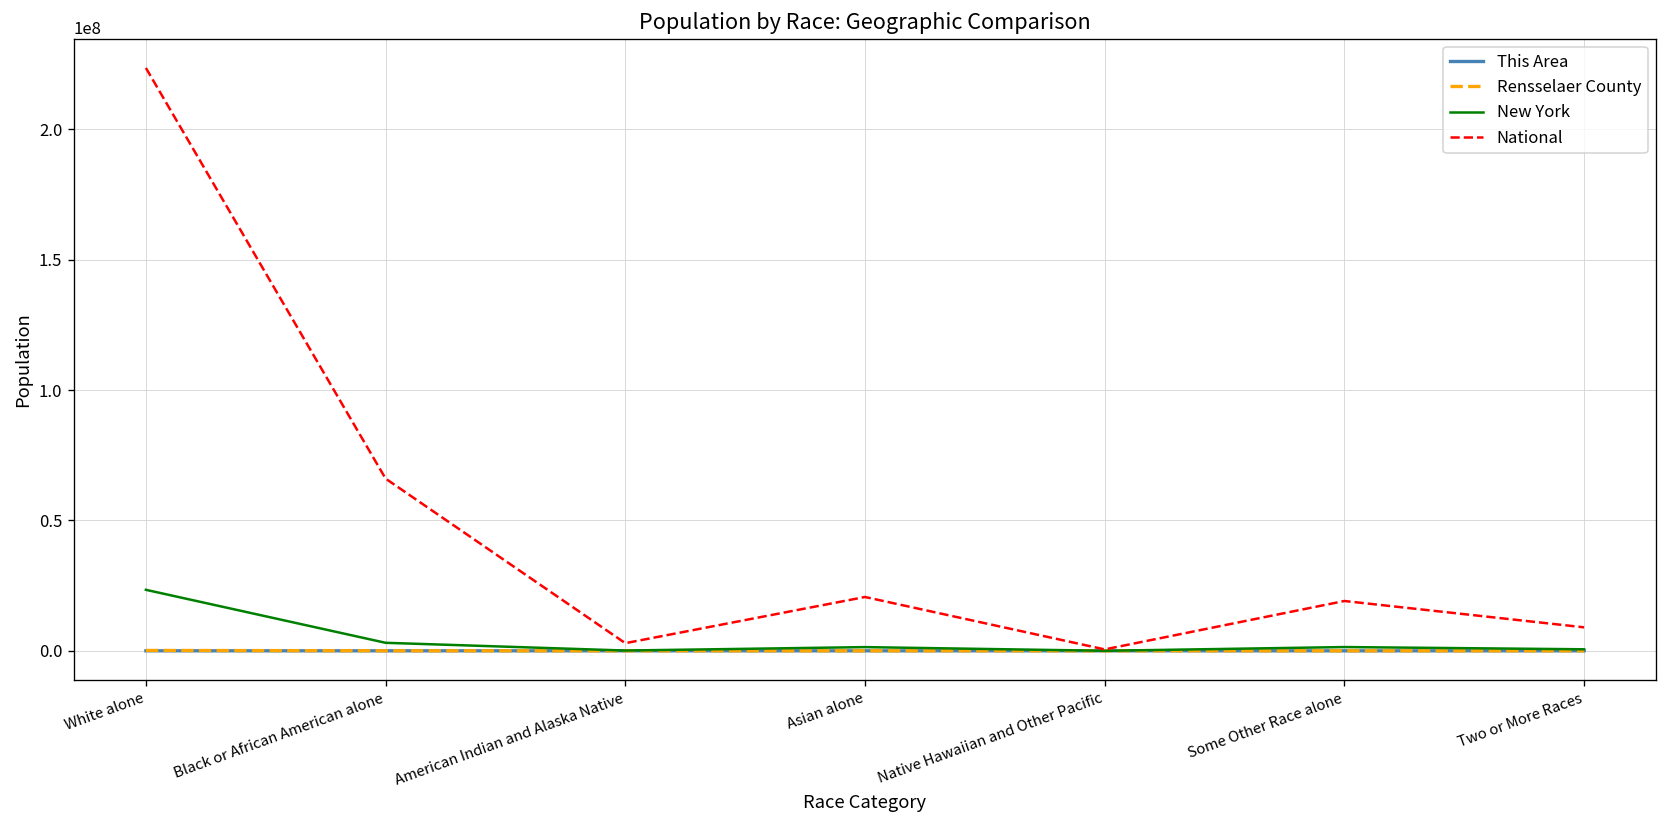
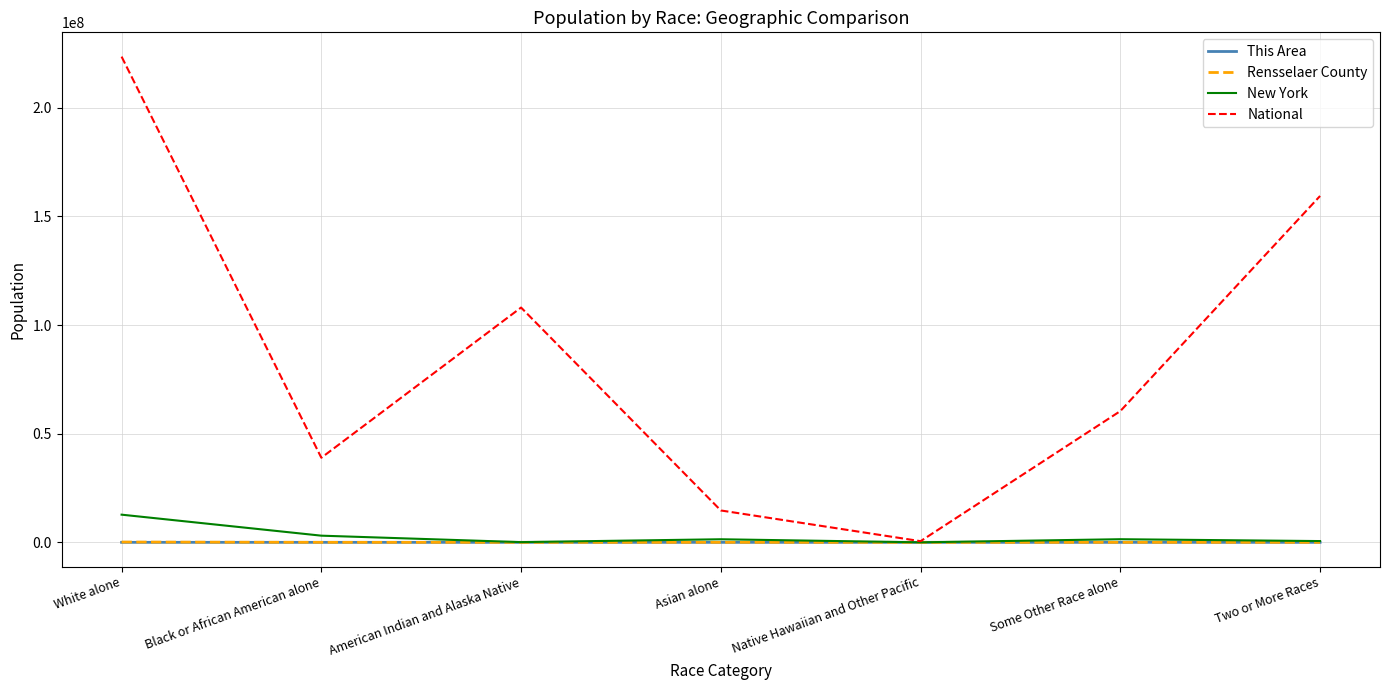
  {
    "Rensselaer County": {
      "White alone": 0,
      "Black or African American alone": 0,
      "Asian alone": 0,
      "Some Other Race alone": 0
    },
    "New York": {
-     "White alone": 23000000,
+     "White alone": 13000000,
      "Black or African American alone": 3000000,
      "Asian alone": 1000000,
      "Some Other Race alone": 1000000
    },
    "National": {
      "White alone": 224000000,
-     "Black or African American alone": 66000000,
-     "American Indian and Alaska Native": 3000000,
-     "Asian alone": 21000000,
-     "Some Other Race alone": 19000000,
-     "Two or More Races": 9000000
+     "Black or African American alone": 39000000,
+     "American Indian and Alaska Native": 108000000,
+     "Asian alone": 15000000,
+     "Some Other Race alone": 60000000,
+     "Two or More Races": 159000000
    }
  }
